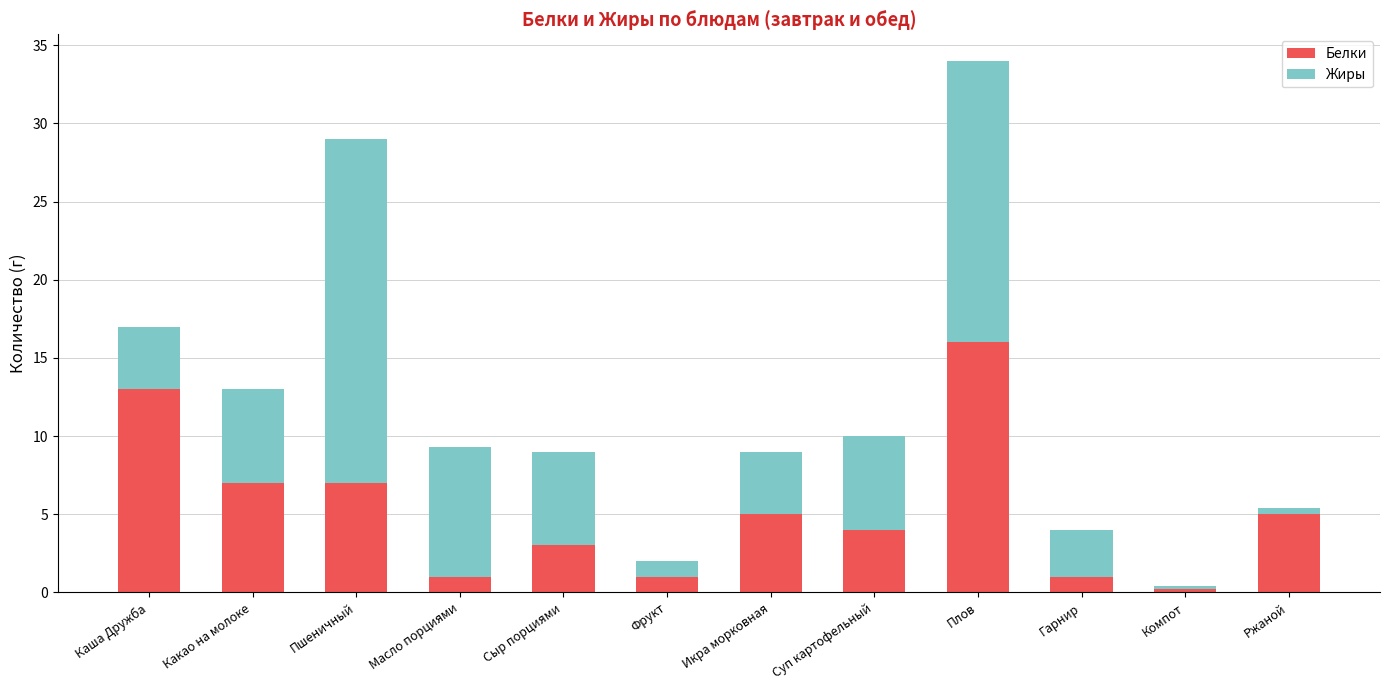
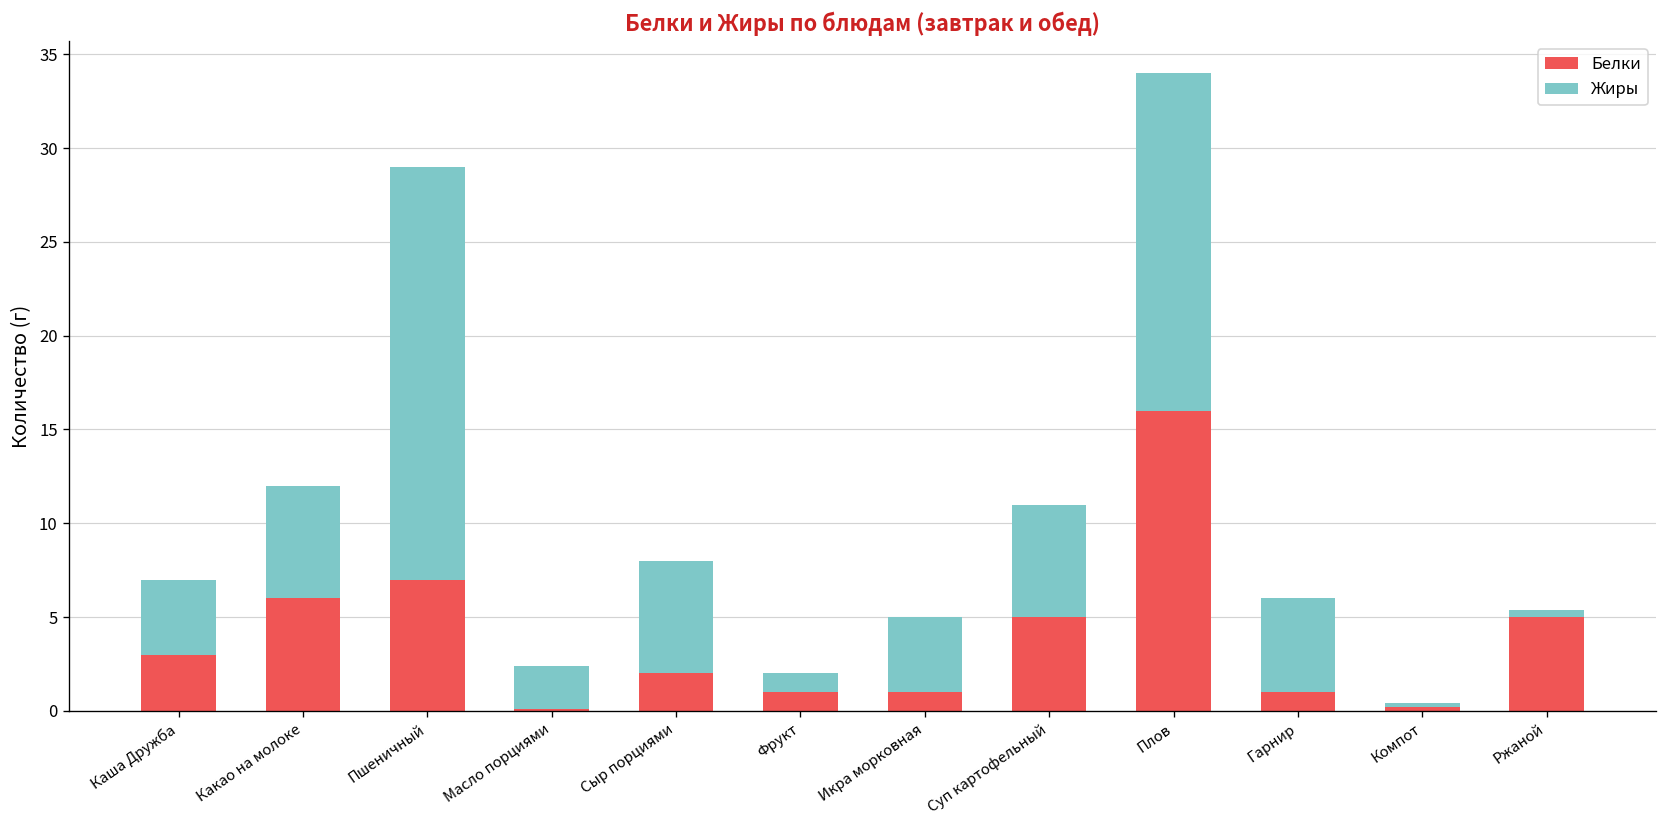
  {
    "Белки": {
-     "Каша Дружба": 13,
-     "Какао на молоке": 7,
+     "Каша Дружба": 3,
+     "Какао на молоке": 6,
      "Пшеничный": 7.0,
-     "Масло порциями": 1.0,
-     "Сыр порциями": 3,
+     "Масло порциями": 0.1,
+     "Сыр порциями": 2,
      "Фрукт": 1.0,
-     "Икра морковная": 5,
-     "Суп картофельный": 4,
+     "Икра морковная": 1,
+     "Суп картофельный": 5,
      "Плов": 16.0,
      "Гарнир": 1.0,
      "Компот": 0.2,
      "Ржаной": 5.0
    },
    "Жиры": {
      "Каша Дружба": 4.0,
      "Какао на молоке": 6.0,
      "Пшеничный": 22.0,
-     "Масло порциями": 8.3,
+     "Масло порциями": 2.3,
      "Сыр порциями": 6.0,
      "Фрукт": 1.0,
      "Икра морковная": 4.0,
      "Суп картофельный": 6.0,
      "Плов": 18.0,
-     "Гарнир": 3,
+     "Гарнир": 5,
      "Компот": 0.2,
      "Ржаной": 0.4
    }
  }
